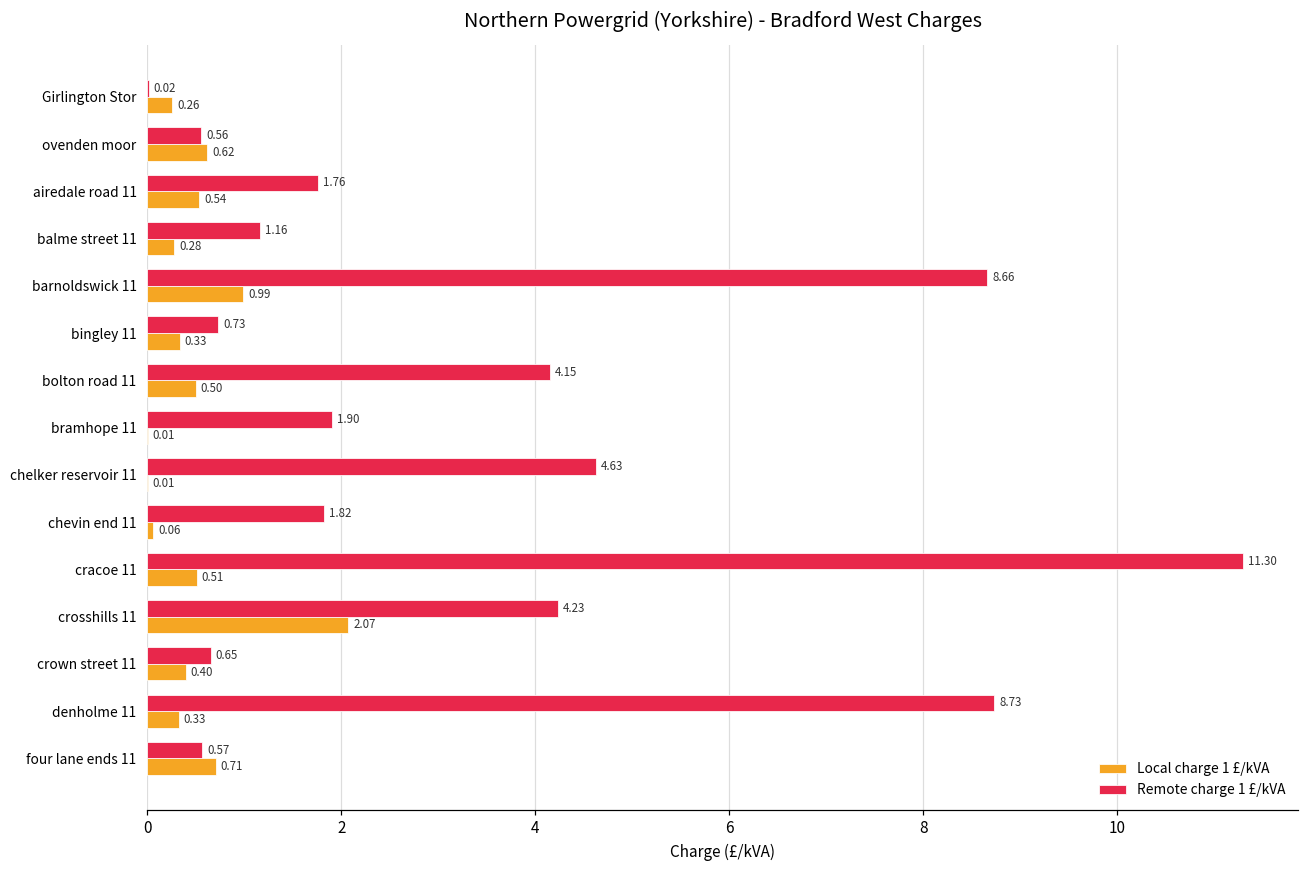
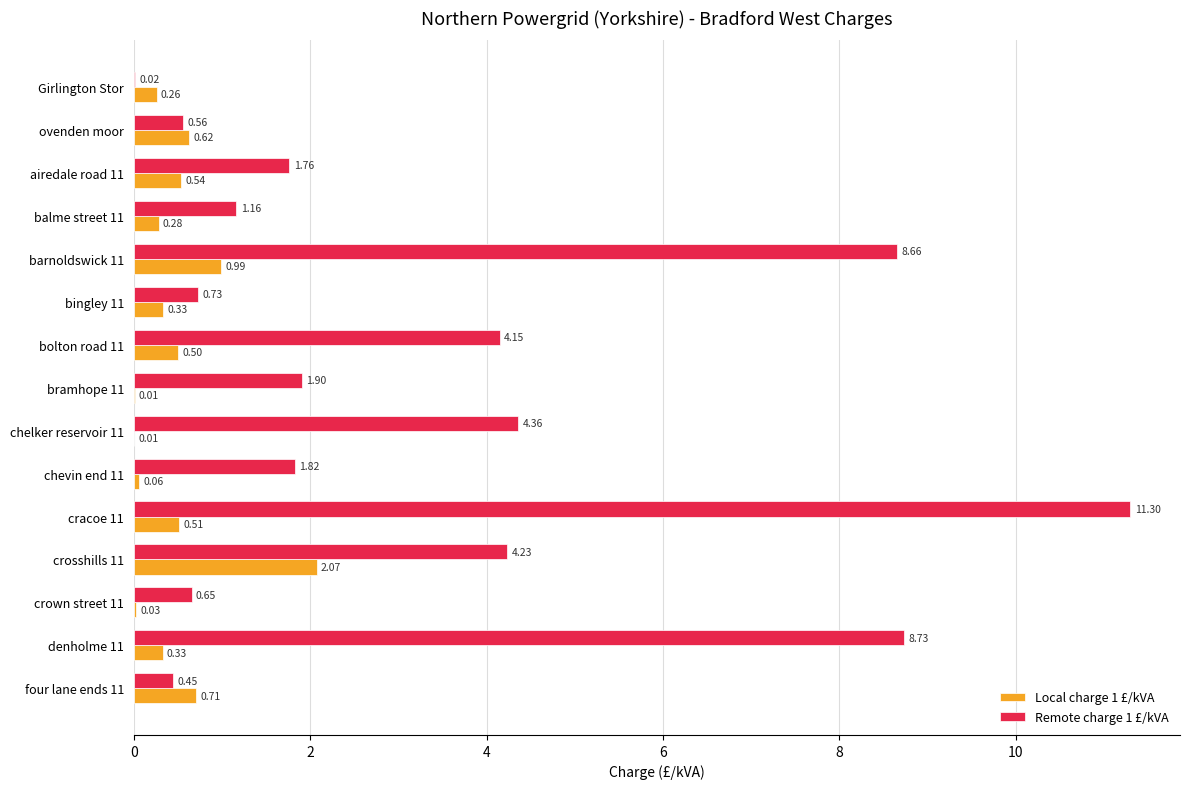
  {
    "Local charge 1 £/kVA": {
      "Girlington Stor": 0.26,
      "ovenden moor": 0.62,
      "airedale road 11": 0.54,
      "balme street 11": 0.28,
      "barnoldswick 11": 0.99,
      "bingley 11": 0.33,
      "bolton road 11": 0.50,
      "bramhope 11": 0.01,
      "chelker reservoir 11": 0.01,
      "chevin end 11": 0.06,
      "cracoe 11": 0.51,
      "crosshills 11": 2.07,
-     "crown street 11": 0.40,
+     "crown street 11": 0.03,
      "denholme 11": 0.33,
      "four lane ends 11": 0.71
    },
    "Remote charge 1 £/kVA": {
      "Girlington Stor": 0.02,
      "ovenden moor": 0.56,
      "airedale road 11": 1.76,
      "balme street 11": 1.16,
      "barnoldswick 11": 8.66,
      "bingley 11": 0.73,
      "bolton road 11": 4.15,
      "bramhope 11": 1.90,
-     "chelker reservoir 11": 4.63,
+     "chelker reservoir 11": 4.36,
      "chevin end 11": 1.82,
      "cracoe 11": 11.30,
      "crosshills 11": 4.23,
      "crown street 11": 0.65,
      "denholme 11": 8.73,
-     "four lane ends 11": 0.57
+     "four lane ends 11": 0.45
    }
  }
